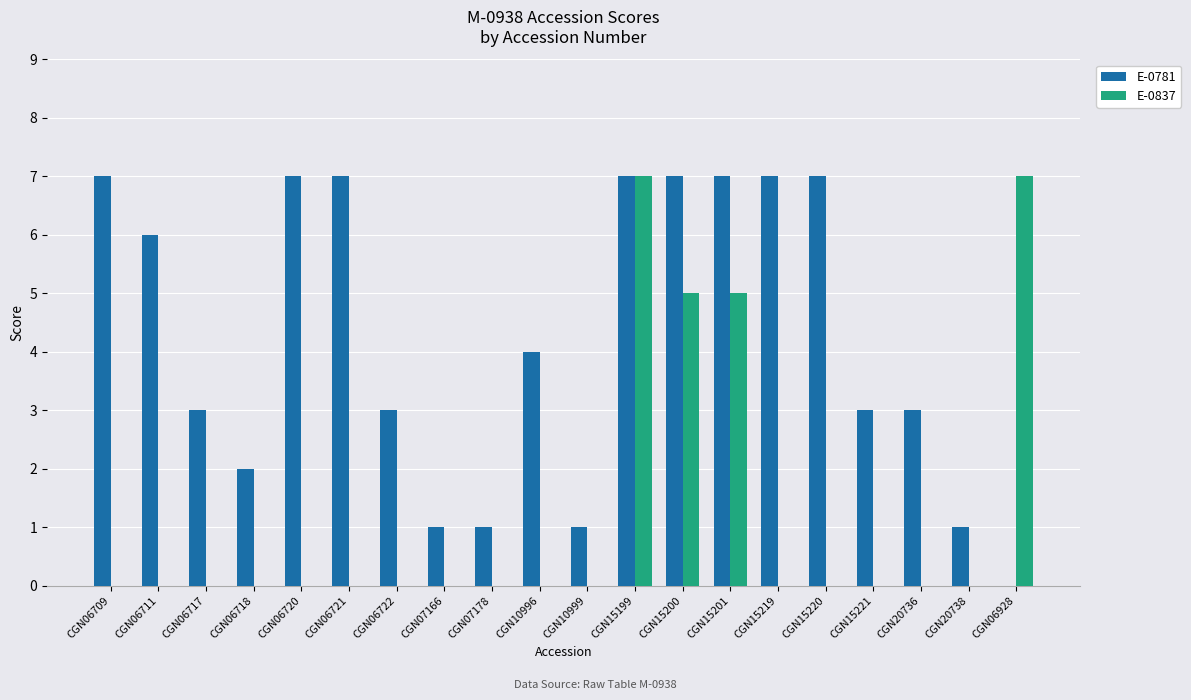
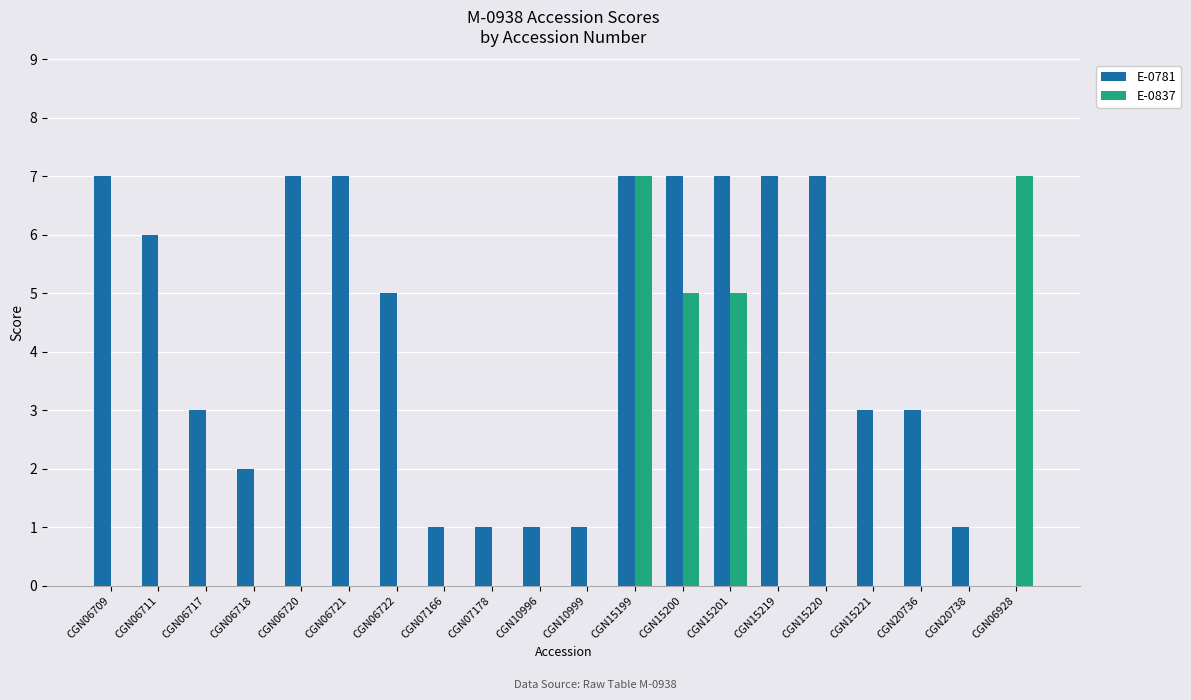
  {
    "E-0781": {
      "CGN06709": 7,
      "CGN06711": 6,
      "CGN06717": 3,
      "CGN06718": 2,
      "CGN06720": 7,
      "CGN06721": 7,
-     "CGN06722": 3,
+     "CGN06722": 5,
      "CGN07166": 1,
      "CGN07178": 1,
-     "CGN10996": 4,
+     "CGN10996": 1,
      "CGN10999": 1,
      "CGN15199": 7,
      "CGN15200": 7,
      "CGN15201": 7,
      "CGN15219": 7,
      "CGN15220": 7,
      "CGN15221": 3,
      "CGN20736": 3,
      "CGN20738": 1,
      "CGN06928": 0
    },
    "E-0837": {
      "CGN06709": 0,
      "CGN06711": 0,
      "CGN06717": 0,
      "CGN06718": 0,
      "CGN06720": 0,
      "CGN06721": 0,
      "CGN06722": 0,
      "CGN07166": 0,
      "CGN07178": 0,
      "CGN10996": 0,
      "CGN10999": 0,
      "CGN15199": 7,
      "CGN15200": 5,
      "CGN15201": 5,
      "CGN15219": 0,
      "CGN15220": 0,
      "CGN15221": 0,
      "CGN20736": 0,
      "CGN20738": 0,
      "CGN06928": 7
    }
  }
